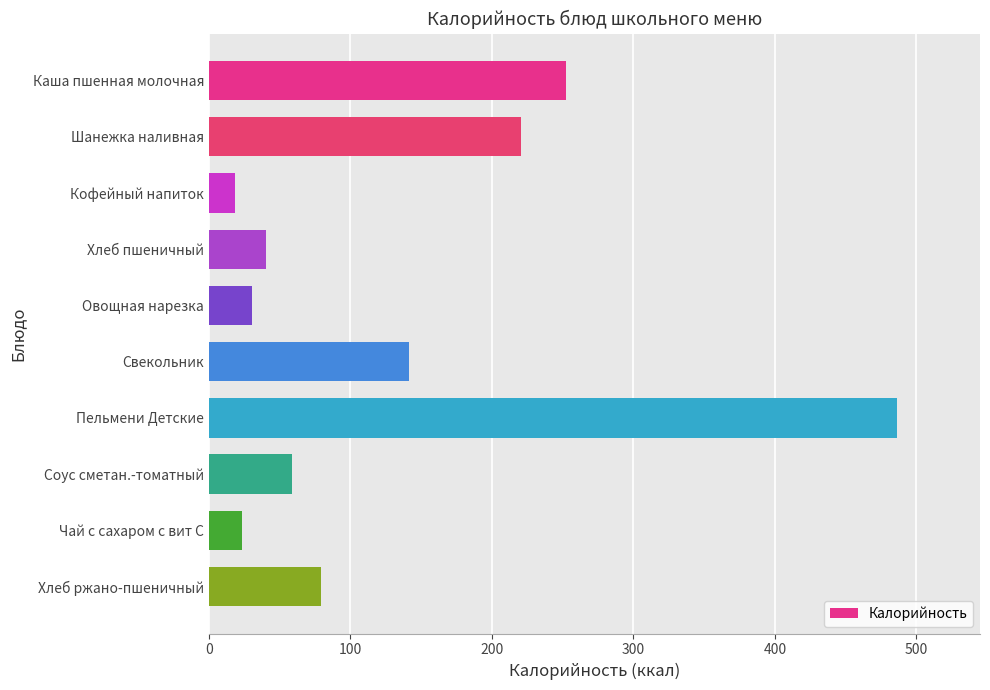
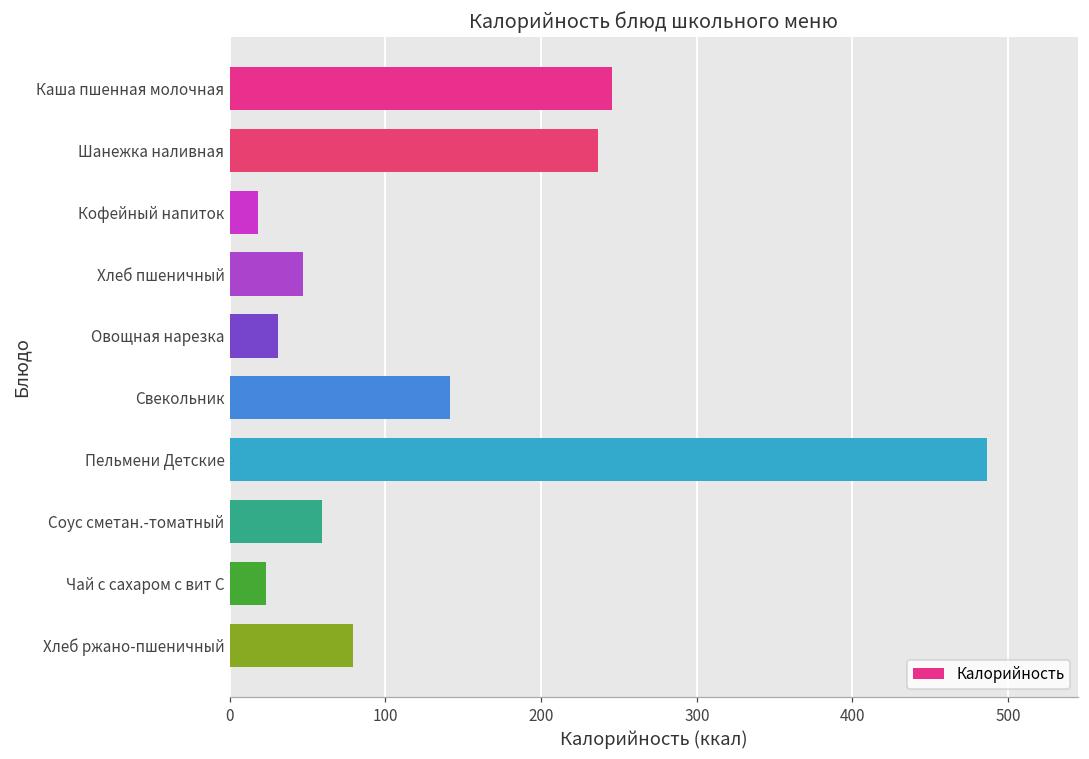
  {
-   "Каша пшенная молочная": 253,
-   "Шанежка наливная": 221,
+   "Каша пшенная молочная": 246,
+   "Шанежка наливная": 236,
    "Кофейный напиток": 18,
-   "Хлеб пшеничный": 40,
+   "Хлеб пшеничный": 47,
    "Овощная нарезка": 31,
    "Свекольник": 142,
    "Пельмени Детские": 487,
    "Соус сметан.-томатный": 59,
    "Чай с сахаром с вит С": 23,
    "Хлеб ржано-пшеничный": 79
  }
